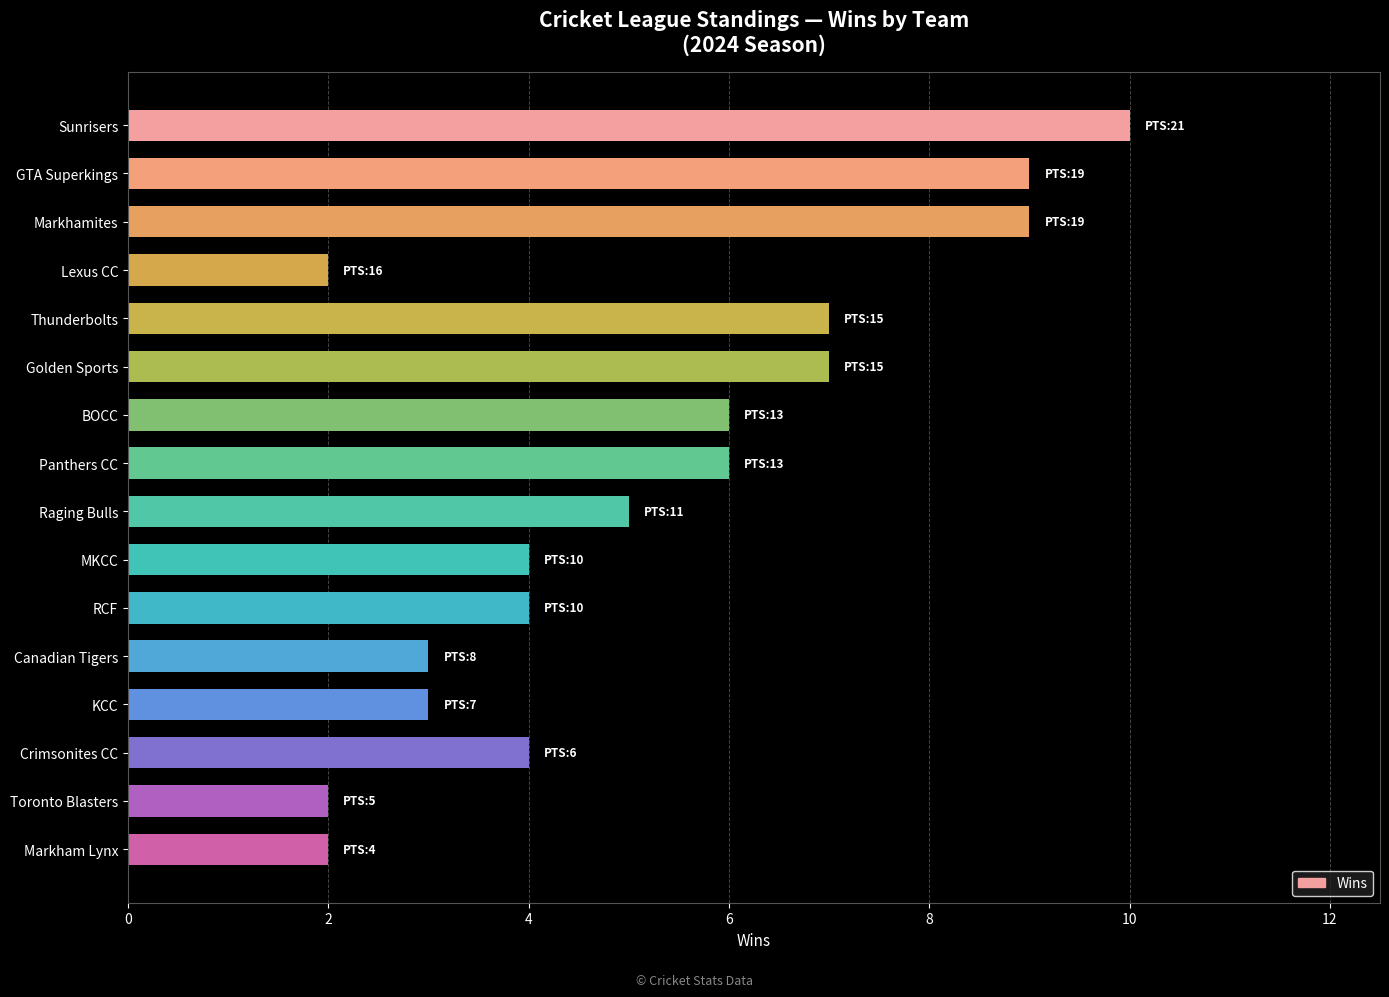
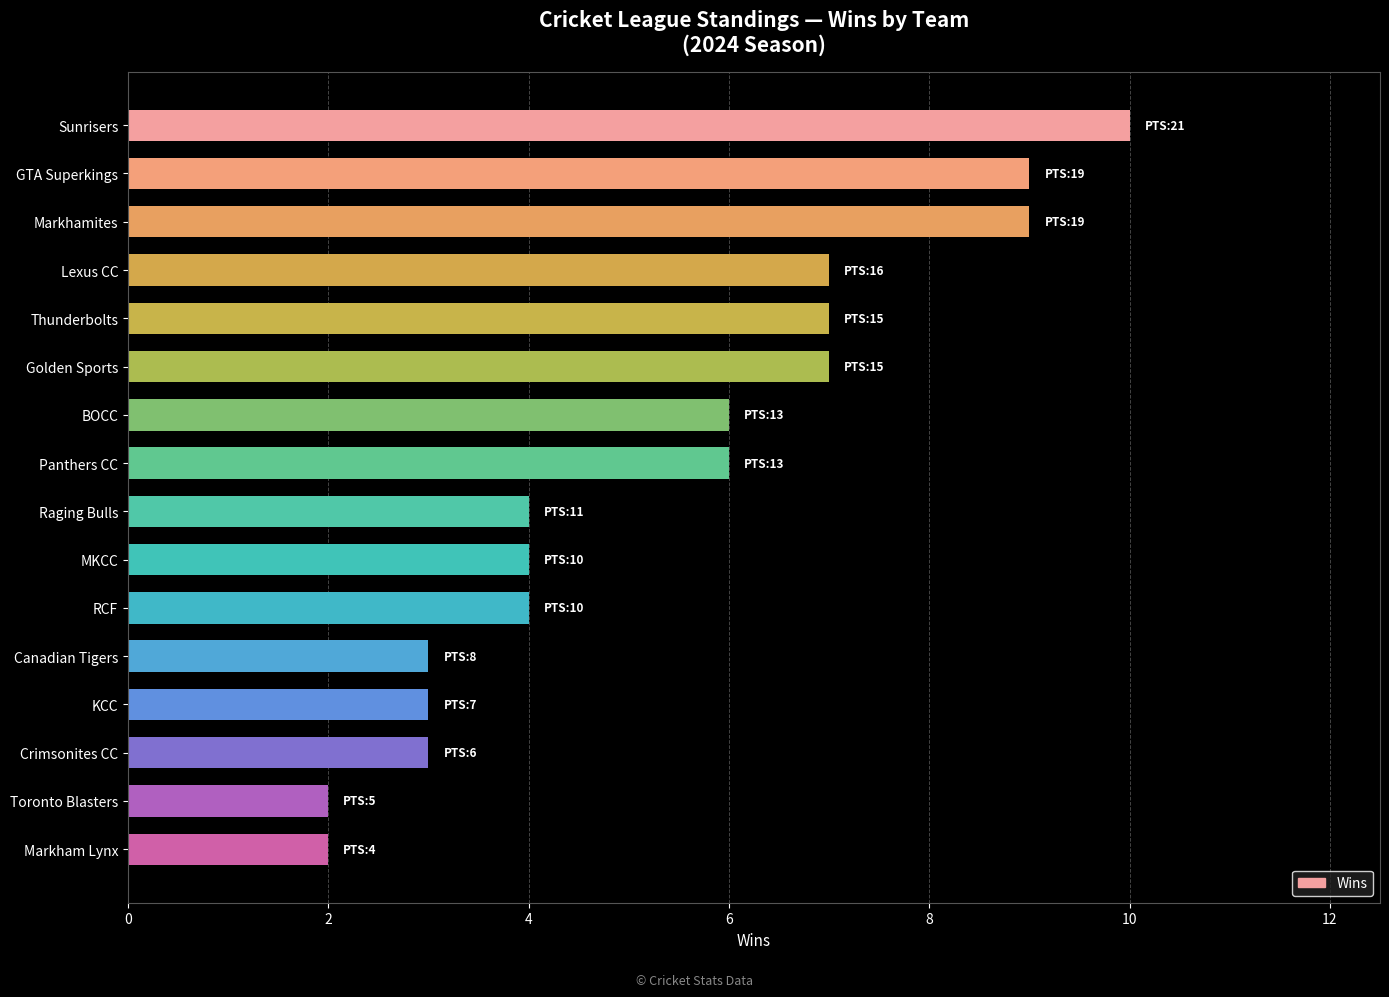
  {
-   "Lexus CC": 2,
-   "Raging Bulls": 5,
-   "Crimsonites CC": 4
+   "Lexus CC": 7,
+   "Raging Bulls": 4,
+   "Crimsonites CC": 3
  }
